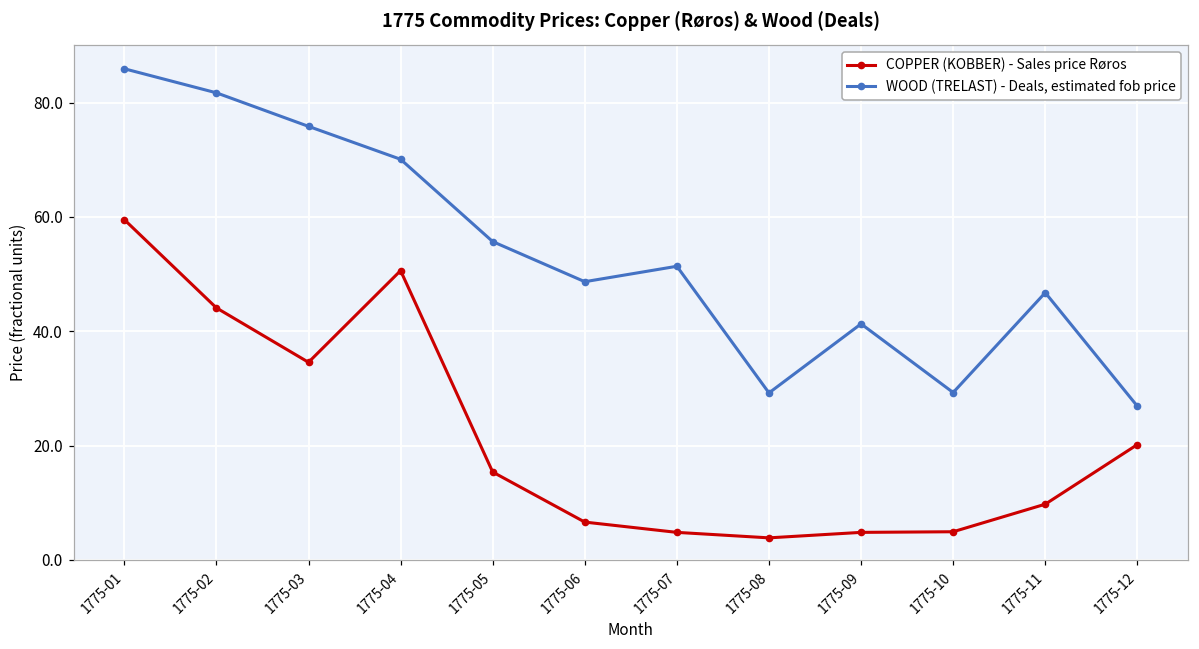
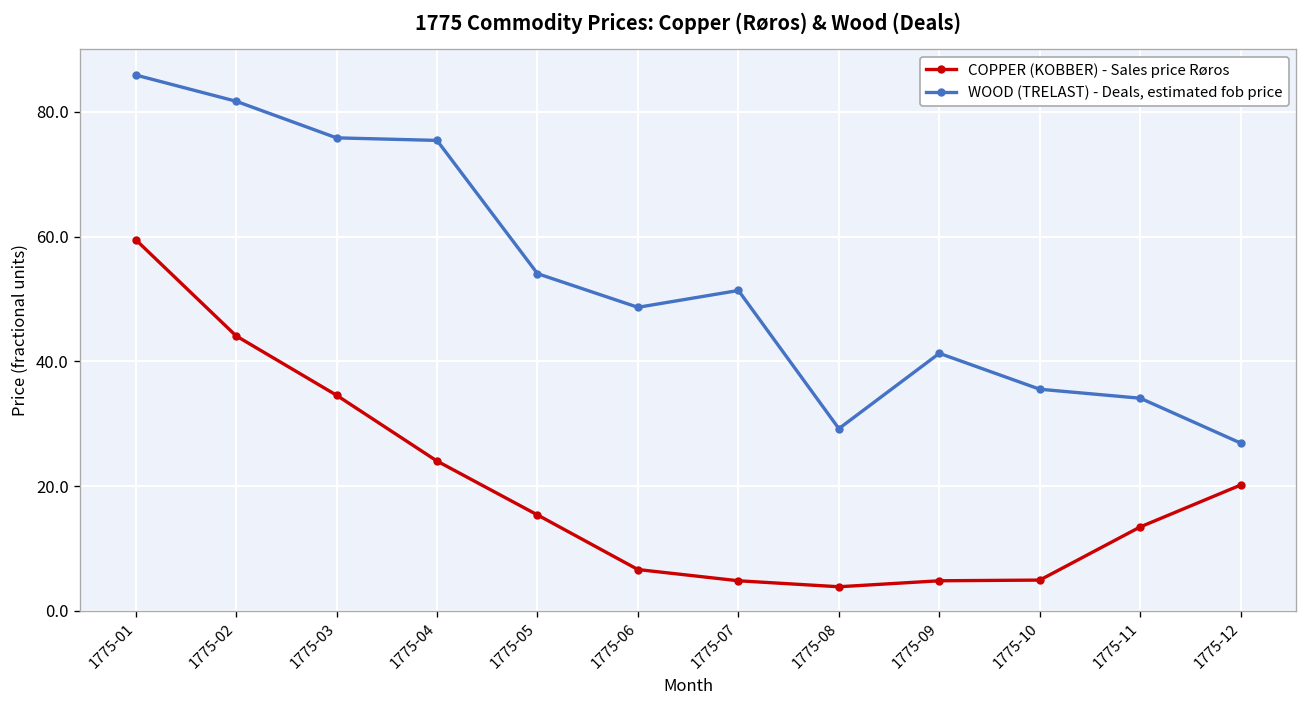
  {
    "COPPER (KOBBER) - Sales price Røros": {
      "1775-01": 60,
      "1775-02": 44,
      "1775-03": 35,
-     "1775-04": 51,
+     "1775-04": 24,
      "1775-05": 15,
      "1775-06": 7,
      "1775-07": 5,
      "1775-08": 4,
      "1775-09": 5,
      "1775-10": 5,
-     "1775-11": 10,
+     "1775-11": 13,
      "1775-12": 20
    },
    "WOOD (TRELAST) - Deals, estimated fob price": {
      "1775-01": 86,
      "1775-02": 82,
      "1775-03": 76,
-     "1775-04": 70,
-     "1775-05": 56,
+     "1775-04": 75,
+     "1775-05": 54,
      "1775-06": 49,
      "1775-07": 51,
      "1775-08": 29,
      "1775-09": 41,
-     "1775-10": 29,
-     "1775-11": 47,
+     "1775-10": 36,
+     "1775-11": 34,
      "1775-12": 27
    }
  }
